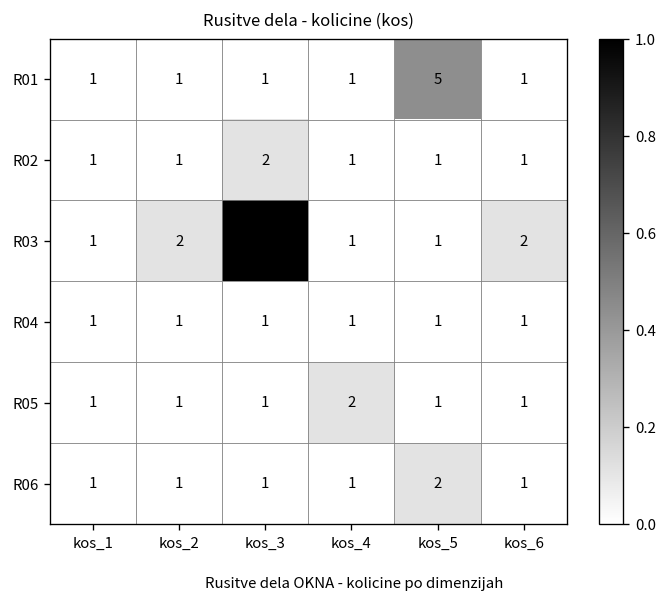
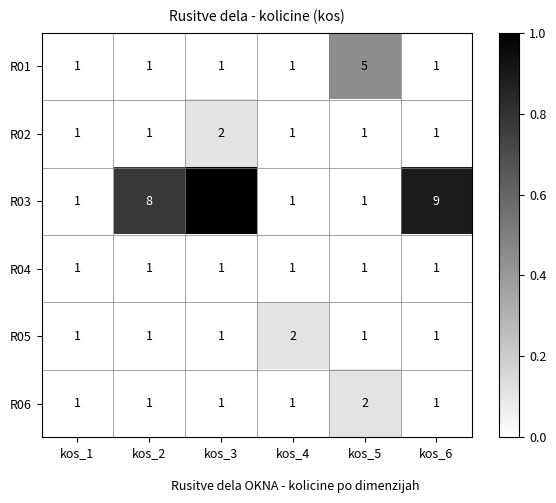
  {
    "R01": {
      "kos_1": 1,
      "kos_2": 1,
      "kos_3": 1,
      "kos_4": 1,
      "kos_5": 5,
      "kos_6": 1
    },
    "R02": {
      "kos_1": 1,
      "kos_2": 1,
      "kos_3": 2,
      "kos_4": 1,
      "kos_5": 1,
      "kos_6": 1
    },
    "R03": {
      "kos_1": 1,
-     "kos_2": 2,
+     "kos_2": 8,
      "kos_4": 1,
      "kos_5": 1,
-     "kos_6": 2
+     "kos_6": 9
    },
    "R04": {
      "kos_1": 1,
      "kos_2": 1,
      "kos_3": 1,
      "kos_4": 1,
      "kos_5": 1,
      "kos_6": 1
    },
    "R05": {
      "kos_1": 1,
      "kos_2": 1,
      "kos_3": 1,
      "kos_4": 2,
      "kos_5": 1,
      "kos_6": 1
    },
    "R06": {
      "kos_1": 1,
      "kos_2": 1,
      "kos_3": 1,
      "kos_4": 1,
      "kos_5": 2,
      "kos_6": 1
    }
  }
